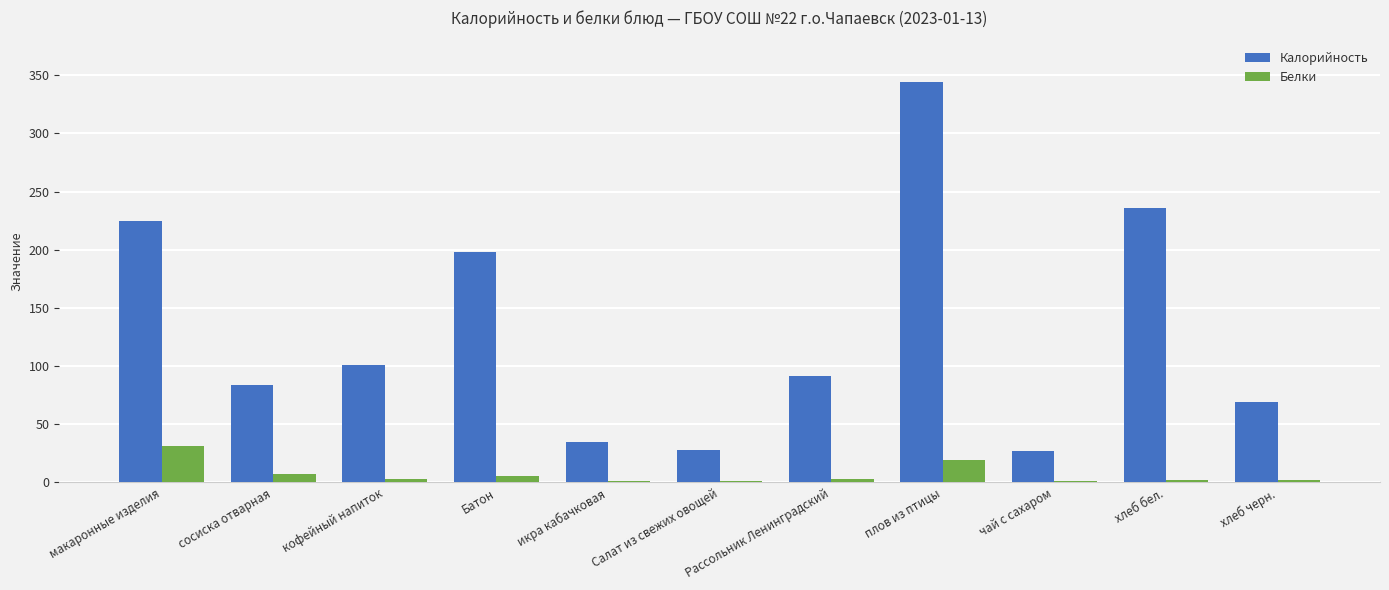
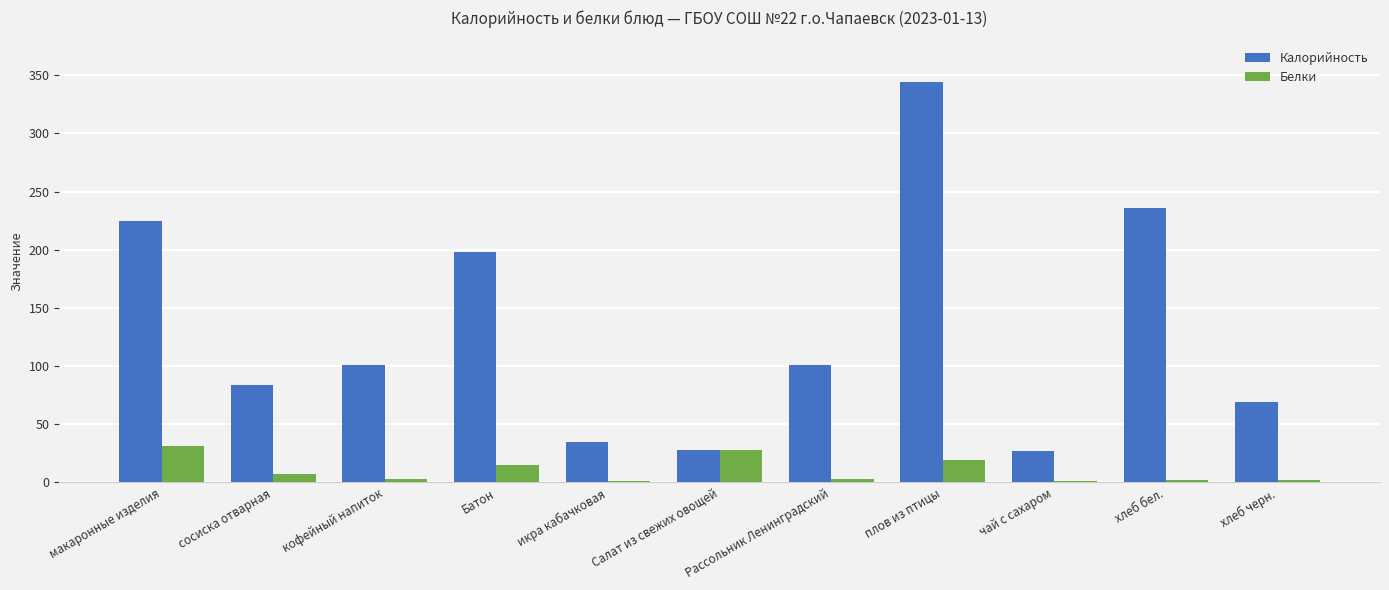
  {
    "Калорийность": {
      "макаронные изделия": 225,
      "сосиска отварная": 84,
      "кофейный напиток": 101,
      "Батон": 198,
      "икра кабачковая": 35,
      "Салат из свежих овощей": 28,
-     "Рассольник Ленинградский": 92,
+     "Рассольник Ленинградский": 101,
      "плов из птицы": 344,
      "чай с сахаром": 27,
      "хлеб бел.": 236,
      "хлеб черн.": 69
    },
    "Белки": {
      "макаронные изделия": 31,
      "сосиска отварная": 7,
      "кофейный напиток": 3,
-     "Батон": 6,
-     "Салат из свежих овощей": 1,
+     "Батон": 15,
+     "Салат из свежих овощей": 28,
      "Рассольник Ленинградский": 3,
      "плов из птицы": 19
    }
  }
